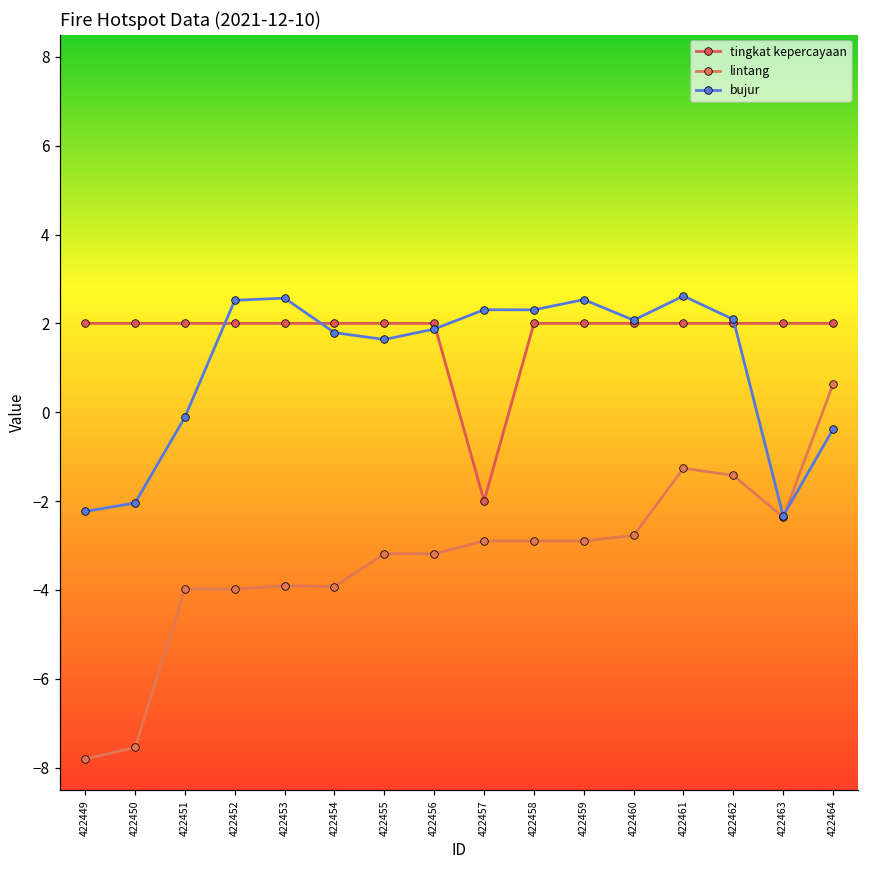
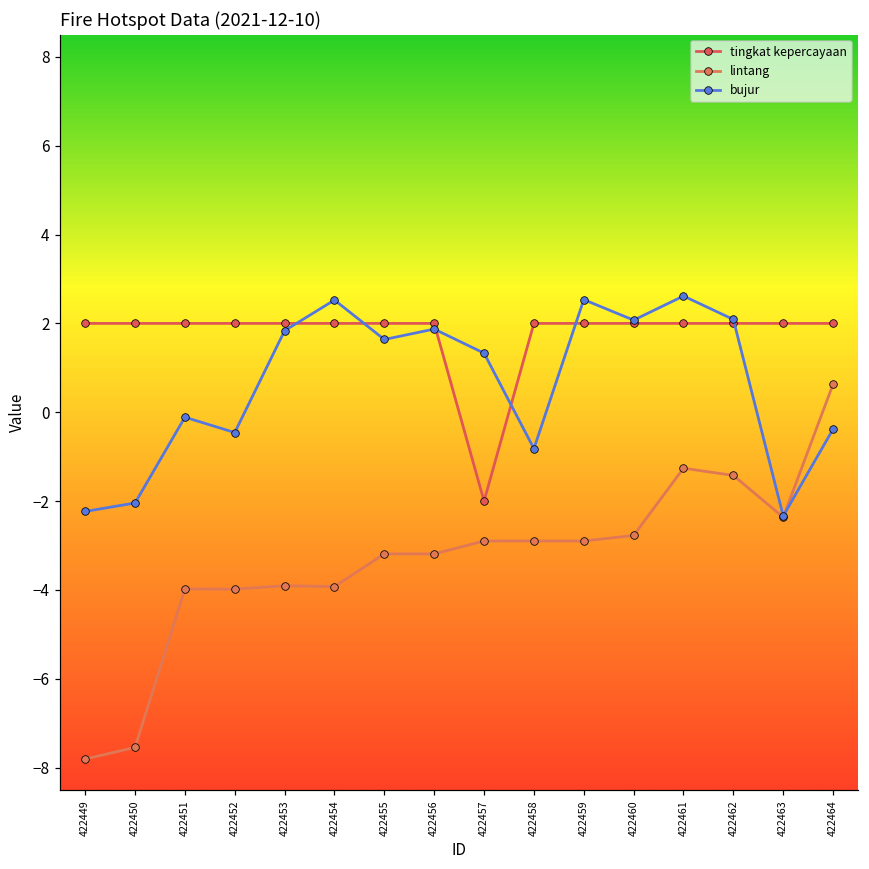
  {
    "bujur": {
      "422449": -2.2,
      "422450": -2.0,
      "422451": -0.1,
-     "422452": 2.5,
-     "422453": 2.6,
-     "422454": 1.8,
+     "422452": -0.5,
+     "422453": 1.8,
+     "422454": 2.5,
      "422455": 1.6,
      "422456": 1.9,
-     "422457": 2.3,
-     "422458": 2.3,
+     "422457": 1.3,
+     "422458": -0.8,
      "422459": 2.5,
      "422460": 2.1,
      "422461": 2.6,
      "422462": 2.1,
      "422464": -0.4
    }
  }
